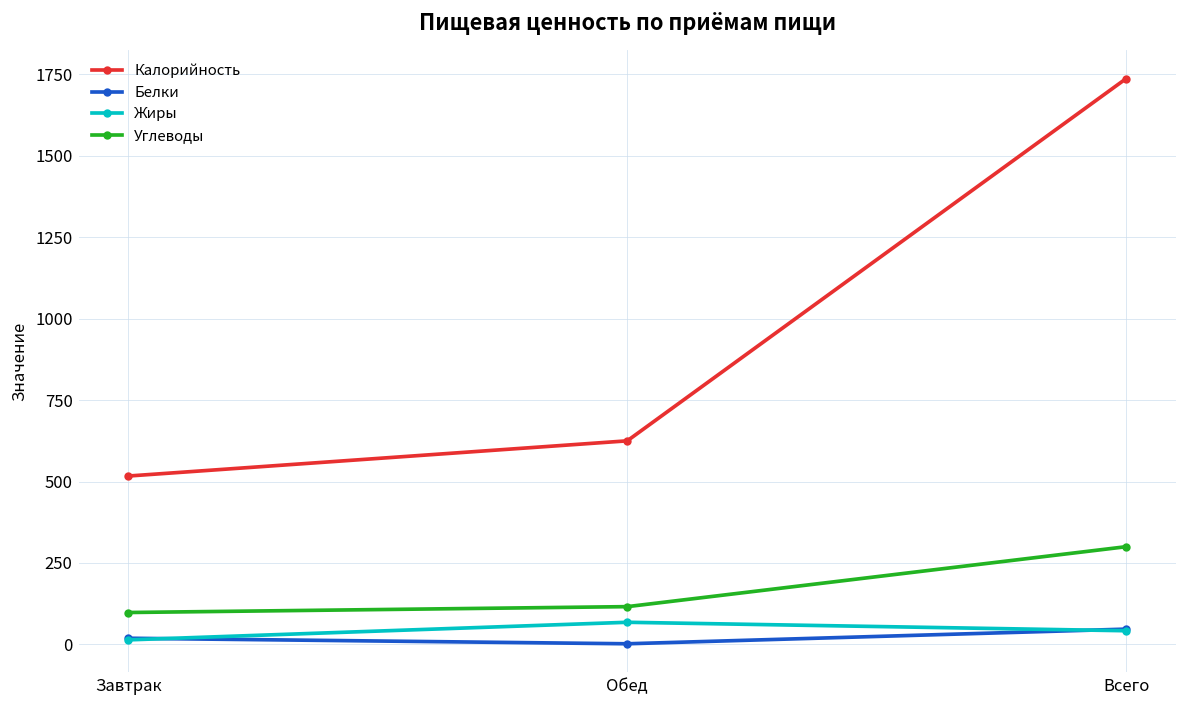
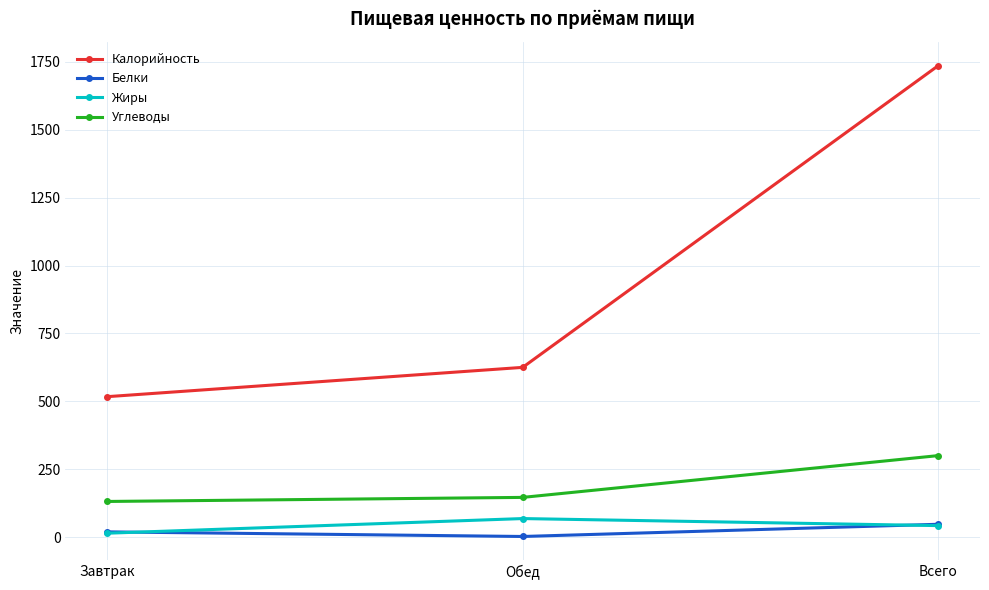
  {
    "Калорийность": {
      "Завтрак": 520,
      "Обед": 630,
      "Всего": 1740
    },
    "Белки": {
      "Обед": 0
    },
    "Жиры": {
      "Обед": 70
    },
    "Углеводы": {
-     "Завтрак": 100,
-     "Обед": 120,
+     "Завтрак": 130,
+     "Обед": 150,
      "Всего": 300
    }
  }
